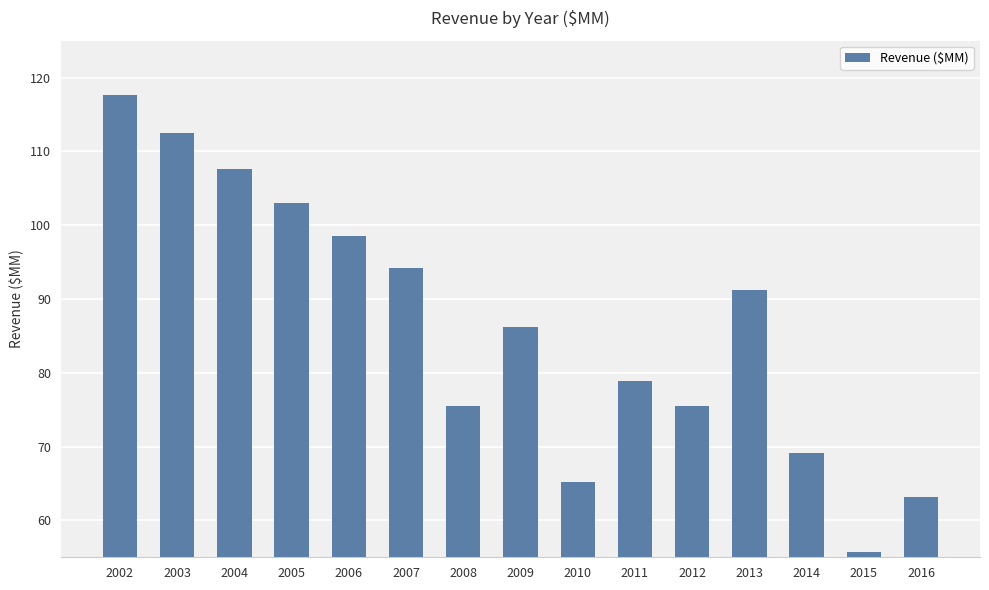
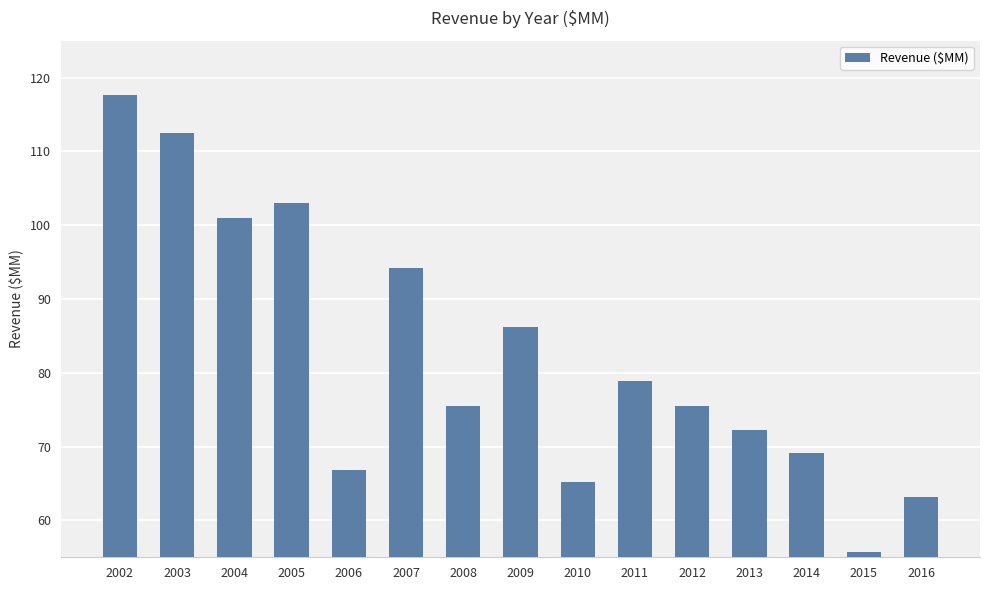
  {
    "2002": 118,
    "2003": 113,
-   "2004": 108,
+   "2004": 101,
    "2005": 103,
-   "2006": 98,
+   "2006": 67,
    "2007": 94,
    "2008": 75,
    "2009": 86,
    "2010": 65,
    "2011": 79,
    "2012": 75,
-   "2013": 91,
+   "2013": 72,
    "2014": 69,
    "2015": 56,
    "2016": 63
  }
